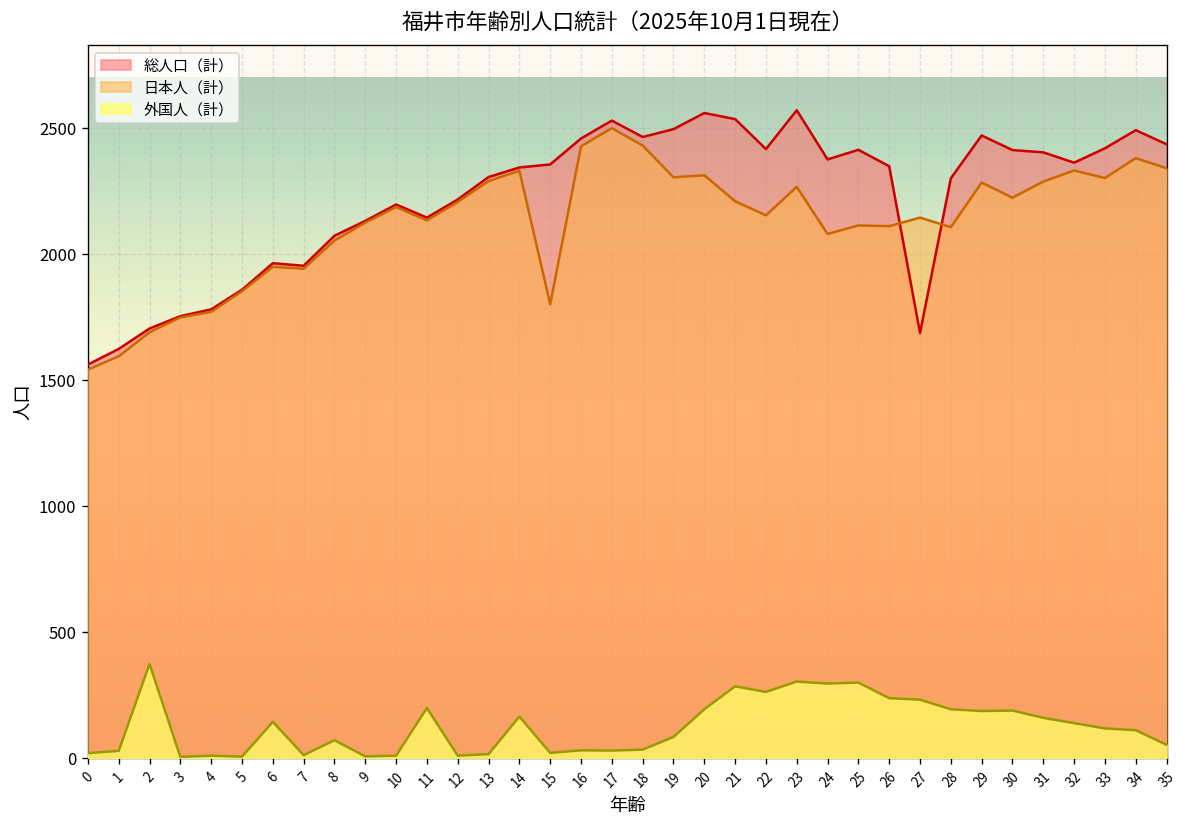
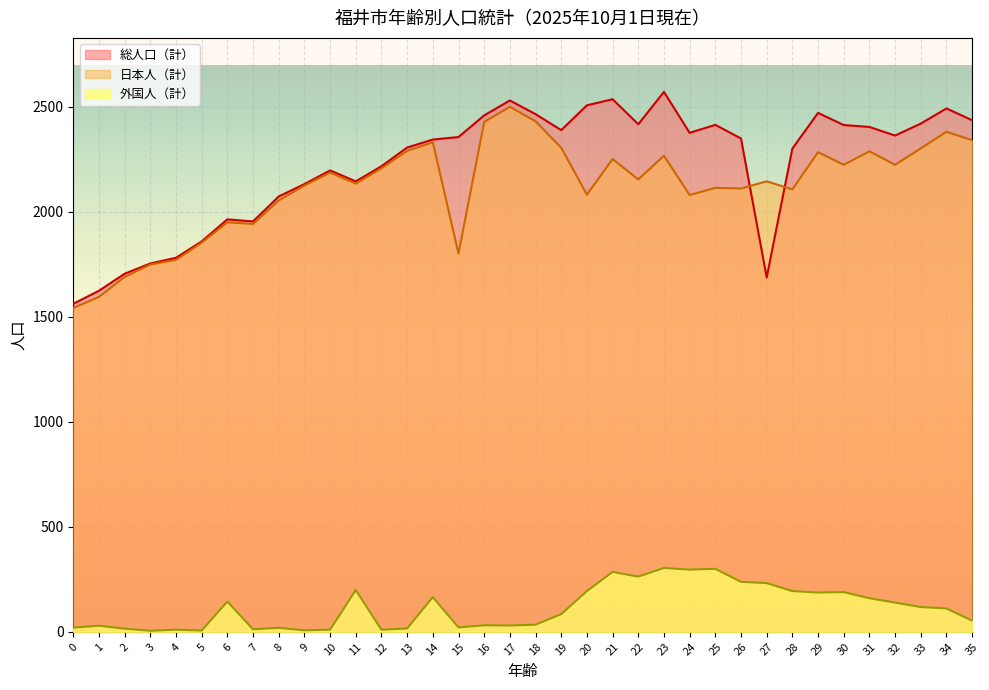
  {
    "総人口（計）": {
      "0": 1560,
      "1": 1620,
      "2": 1710,
      "6": 1960,
      "8": 2070,
      "13": 2310,
      "14": 2340,
      "15": 2360,
      "16": 2460,
      "17": 2530,
      "18": 2470,
-     "19": 2500,
-     "20": 2560,
+     "19": 2390,
+     "20": 2510,
      "21": 2540,
      "22": 2420,
      "23": 2570,
      "24": 2380,
      "25": 2410,
      "26": 2350,
      "27": 1690,
      "28": 2300,
      "29": 2470,
      "30": 2410,
      "31": 2400,
      "32": 2360,
      "33": 2420,
      "34": 2490,
      "35": 2440
    },
    "日本人（計）": {
      "0": 1540,
      "1": 1600,
      "2": 1690,
      "6": 1950,
      "8": 2050,
      "13": 2290,
      "14": 2330,
      "15": 1800,
      "16": 2430,
      "17": 2500,
      "18": 2430,
      "19": 2310,
-     "20": 2310,
-     "21": 2210,
+     "20": 2080,
+     "21": 2250,
      "22": 2150,
      "23": 2270,
      "24": 2080,
      "25": 2110,
      "26": 2110,
      "27": 2150,
      "28": 2110,
      "29": 2280,
      "30": 2220,
      "31": 2290,
-     "32": 2330,
+     "32": 2220,
      "33": 2300,
      "34": 2380,
      "35": 2340
    },
    "外国人（計）": {
      "0": 20,
      "1": 30,
-     "2": 370,
+     "2": 20,
      "3": 10,
      "4": 10,
      "5": 10,
      "6": 140,
      "7": 10,
-     "8": 70,
+     "8": 20,
      "9": 10,
      "10": 10,
      "11": 200,
      "12": 10,
      "13": 20,
      "14": 170,
      "15": 20,
      "16": 30,
      "17": 30,
      "18": 30,
      "19": 80,
      "20": 190,
      "21": 290,
      "22": 260,
      "23": 300,
      "24": 300,
      "25": 300,
      "26": 240,
      "27": 230,
      "28": 190,
      "29": 190,
      "30": 190,
      "31": 160,
      "32": 140,
      "33": 120,
      "34": 110,
      "35": 50
    }
  }
